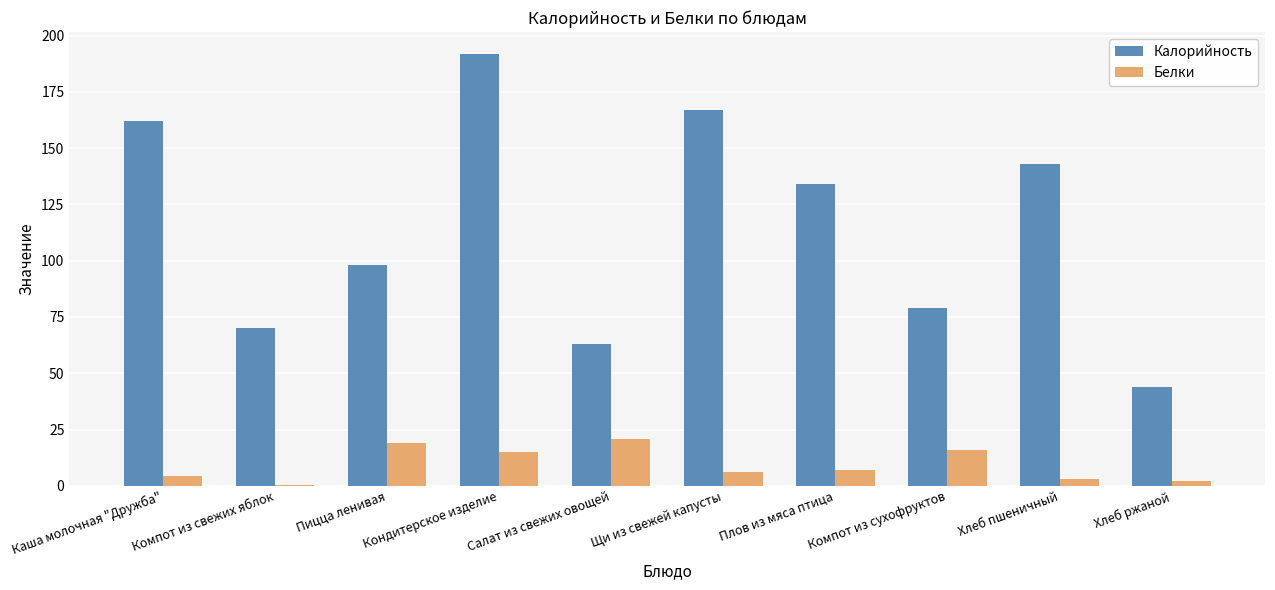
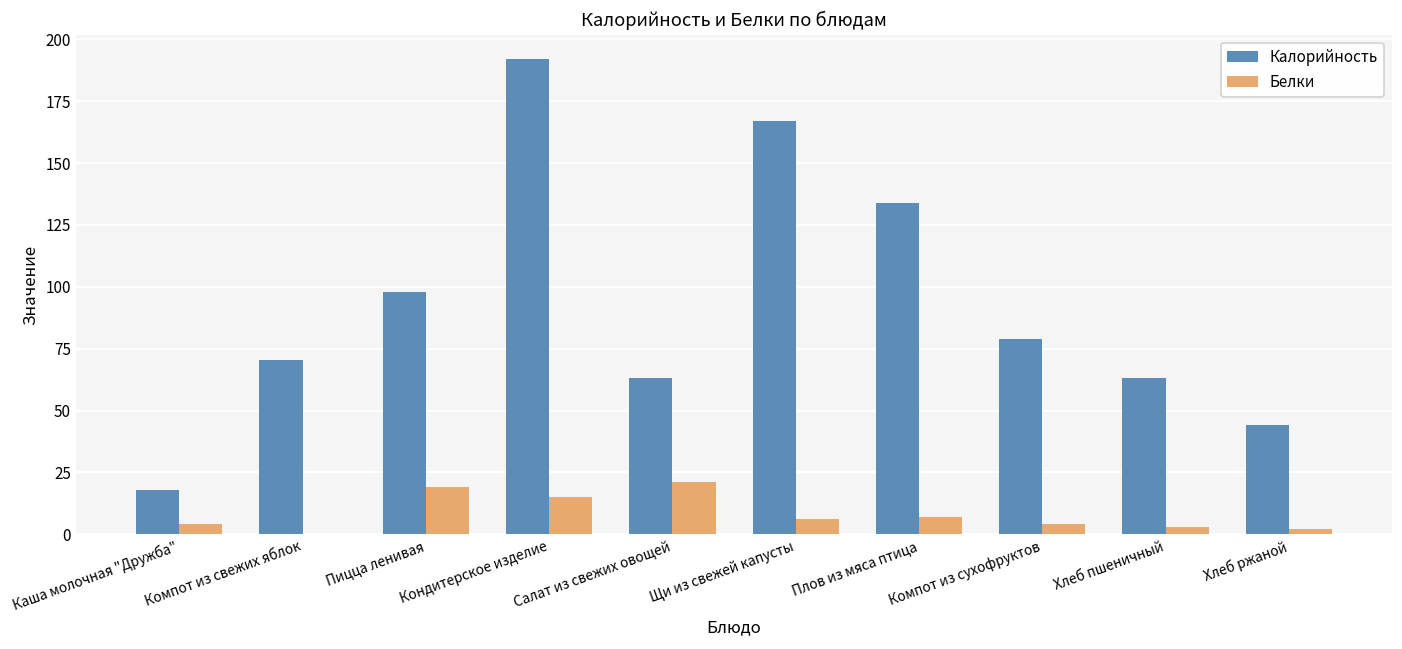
  {
    "Калорийность": {
-     "Каша молочная \"Дружба\"": 162,
+     "Каша молочная \"Дружба\"": 18,
      "Компот из свежих яблок": 70,
      "Пицца ленивая": 98,
      "Кондитерское изделие": 192,
      "Салат из свежих овощей": 63,
      "Щи из свежей капусты": 167,
      "Плов из мяса птица": 134,
      "Компот из сухофруктов": 79,
-     "Хлеб пшеничный": 143,
+     "Хлеб пшеничный": 63,
      "Хлеб ржаной": 44
    },
    "Белки": {
      "Каша молочная \"Дружба\"": 4,
      "Пицца ленивая": 19,
      "Кондитерское изделие": 15,
      "Салат из свежих овощей": 21,
      "Щи из свежей капусты": 6,
      "Плов из мяса птица": 7,
-     "Компот из сухофруктов": 16,
+     "Компот из сухофруктов": 4,
      "Хлеб пшеничный": 3,
      "Хлеб ржаной": 2
    }
  }
